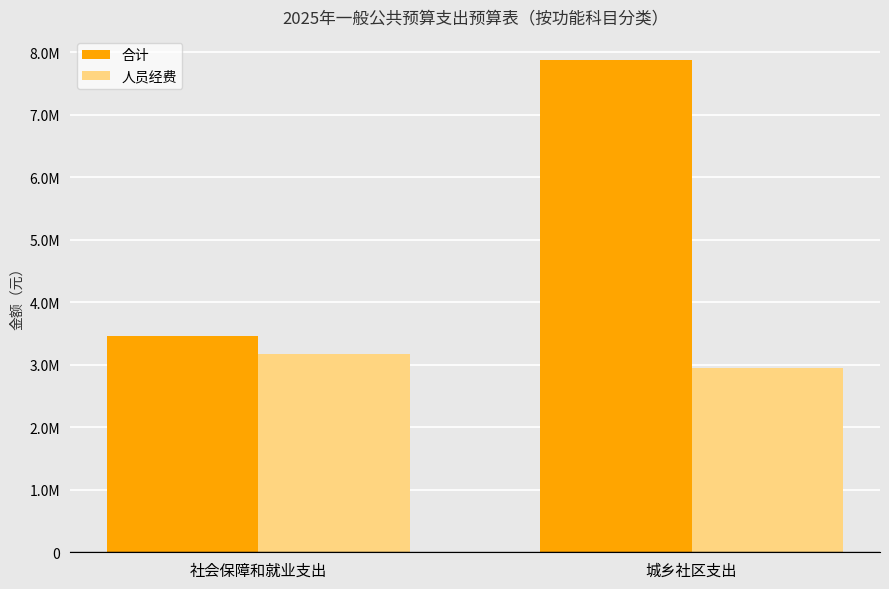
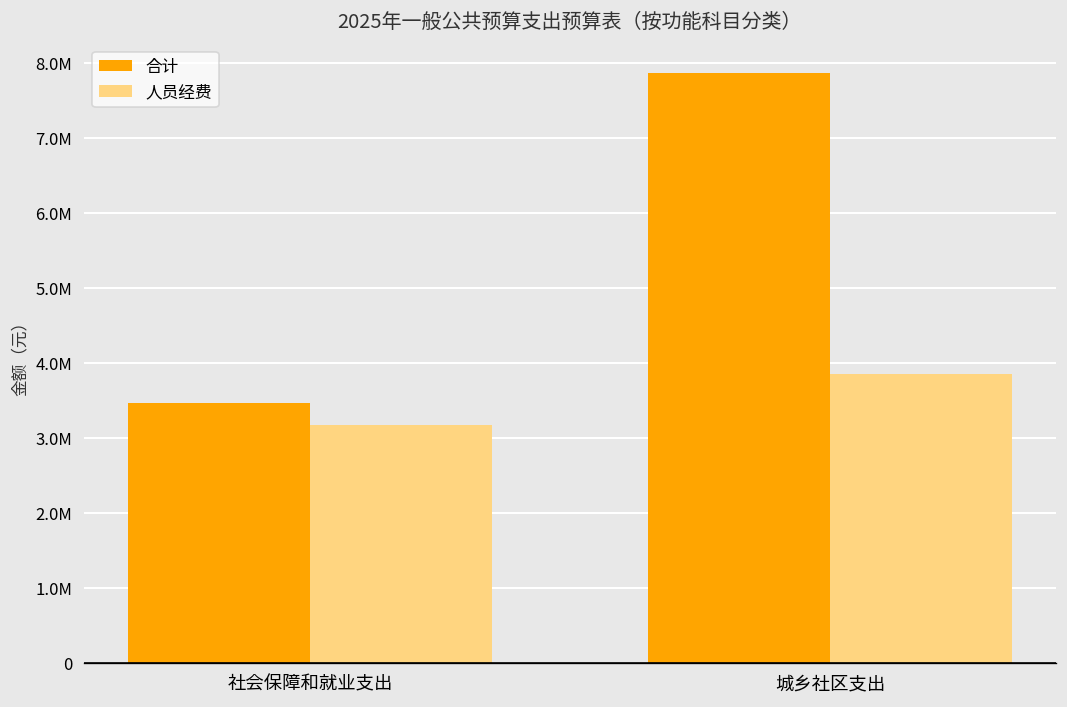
  {
    "合计": {
      "社会保障和就业支出": 3500000,
      "城乡社区支出": 7900000
    },
    "人员经费": {
      "社会保障和就业支出": 3200000,
-     "城乡社区支出": 3000000
+     "城乡社区支出": 3800000
    }
  }
